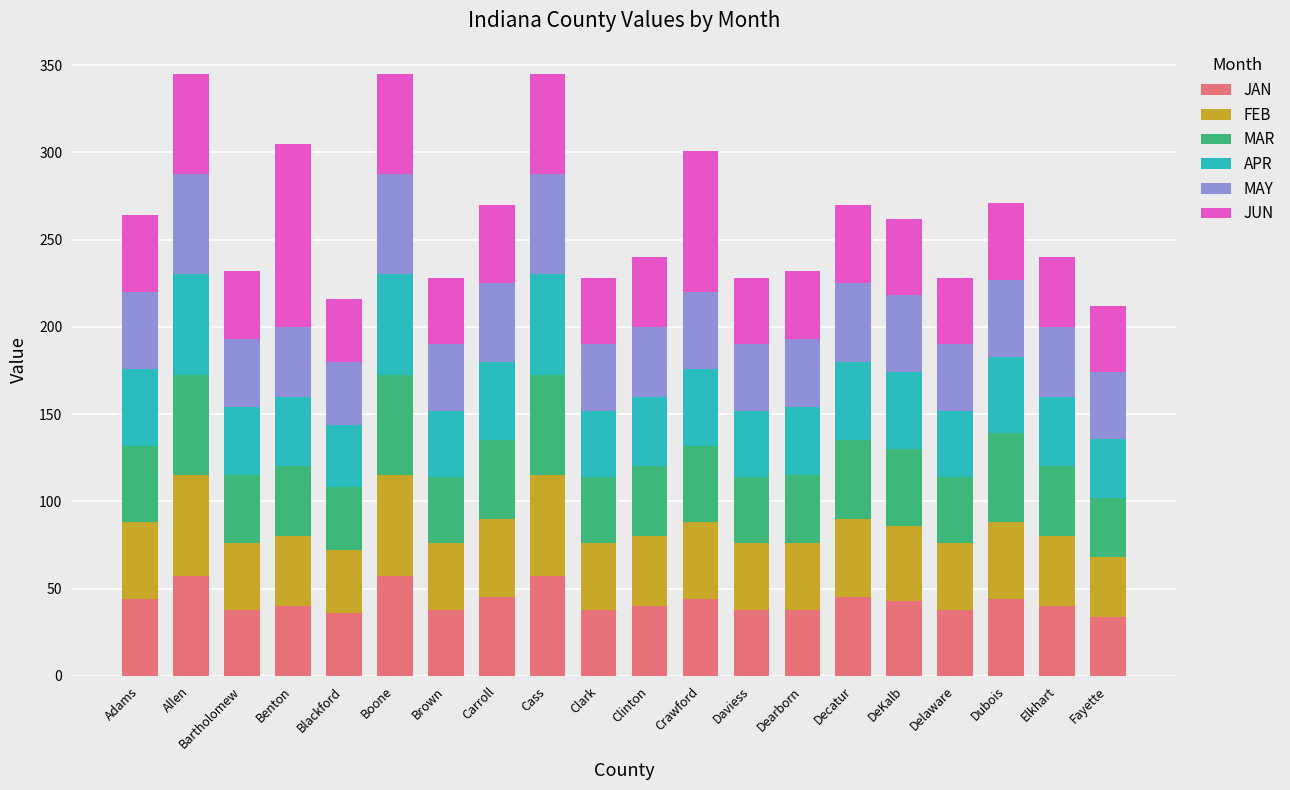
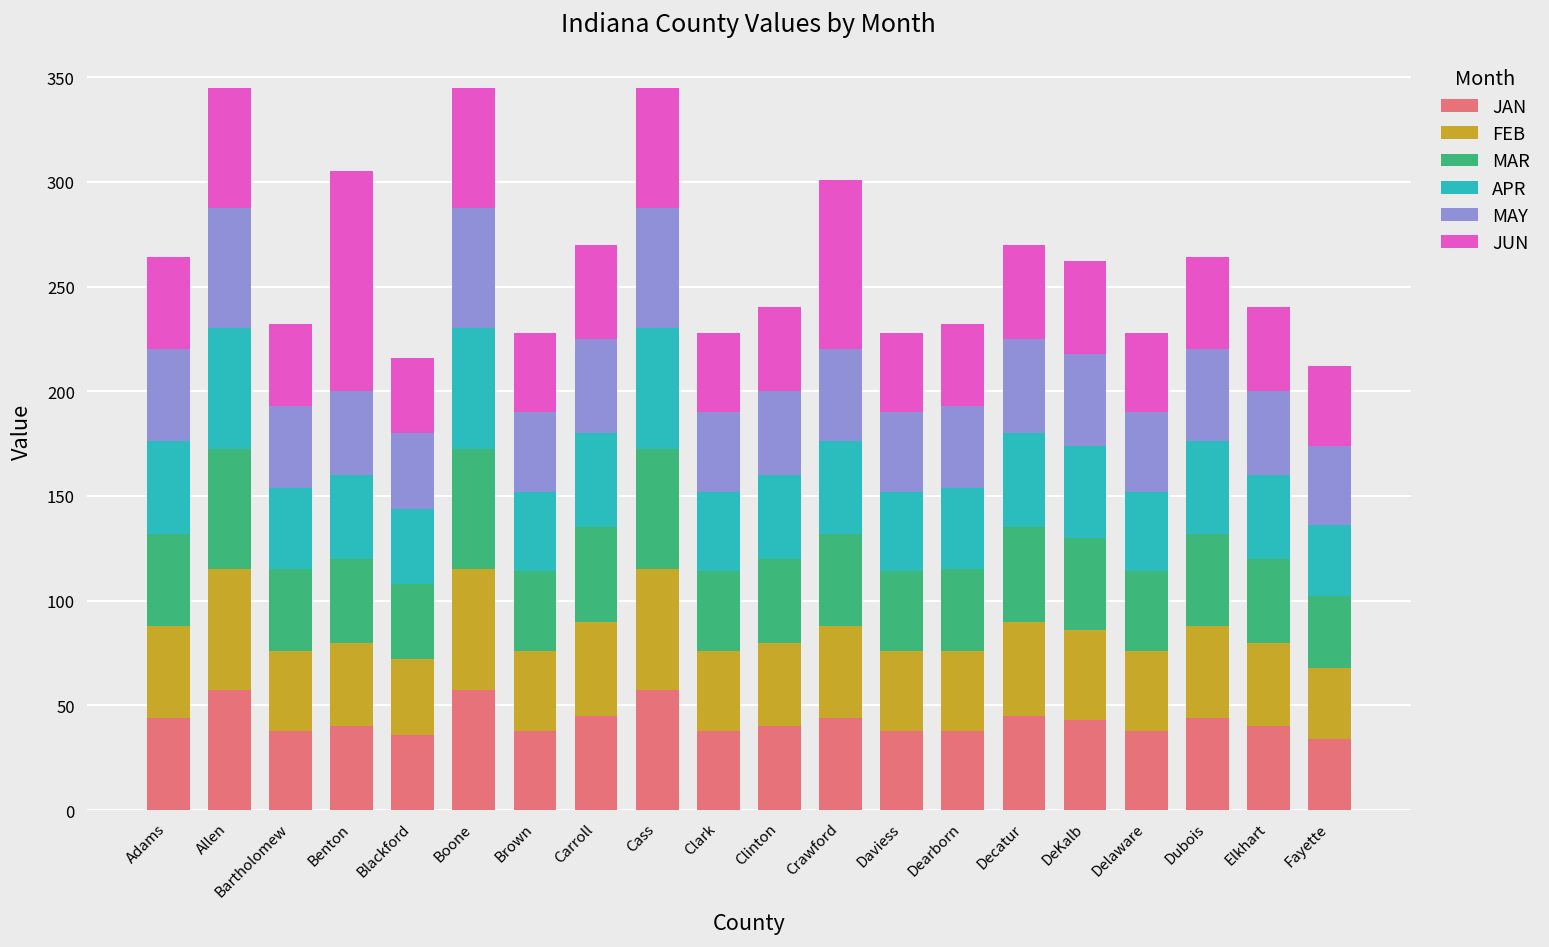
  {
    "JAN": {
      "Adams": 44,
      "Allen": 58,
      "Bartholomew": 38,
      "Benton": 40,
      "Blackford": 36,
      "Boone": 58,
      "Brown": 38,
      "Carroll": 45,
      "Cass": 58,
      "Clark": 38,
      "Clinton": 40,
      "Crawford": 44,
      "Daviess": 38,
      "Dearborn": 38,
      "Decatur": 45,
      "DeKalb": 43,
      "Delaware": 38,
      "Dubois": 44,
      "Elkhart": 40,
      "Fayette": 34
    },
    "FEB": {
      "Adams": 44,
      "Allen": 58,
      "Bartholomew": 38,
      "Benton": 40,
      "Blackford": 36,
      "Boone": 58,
      "Brown": 38,
      "Carroll": 45,
      "Cass": 58,
      "Clark": 38,
      "Clinton": 40,
      "Crawford": 44,
      "Daviess": 38,
      "Dearborn": 38,
      "Decatur": 45,
      "DeKalb": 43,
      "Delaware": 38,
      "Dubois": 44,
      "Elkhart": 40,
      "Fayette": 34
    },
    "MAR": {
      "Adams": 44,
      "Allen": 58,
      "Bartholomew": 39,
      "Benton": 40,
      "Blackford": 36,
      "Boone": 58,
      "Brown": 38,
      "Carroll": 45,
      "Cass": 58,
      "Clark": 38,
      "Clinton": 40,
      "Crawford": 44,
      "Daviess": 38,
      "Dearborn": 39,
      "Decatur": 45,
      "DeKalb": 44,
      "Delaware": 38,
-     "Dubois": 51,
+     "Dubois": 44,
      "Elkhart": 40,
      "Fayette": 34
    },
    "APR": {
      "Adams": 44,
      "Allen": 58,
      "Bartholomew": 39,
      "Benton": 40,
      "Blackford": 36,
      "Boone": 58,
      "Brown": 38,
      "Carroll": 45,
      "Cass": 58,
      "Clark": 38,
      "Clinton": 40,
      "Crawford": 44,
      "Daviess": 38,
      "Dearborn": 39,
      "Decatur": 45,
      "DeKalb": 44,
      "Delaware": 38,
      "Dubois": 44,
      "Elkhart": 40,
      "Fayette": 34
    },
    "MAY": {
      "Adams": 44,
      "Allen": 58,
      "Bartholomew": 39,
      "Benton": 40,
      "Blackford": 36,
      "Boone": 58,
      "Brown": 38,
      "Carroll": 45,
      "Cass": 58,
      "Clark": 38,
      "Clinton": 40,
      "Crawford": 44,
      "Daviess": 38,
      "Dearborn": 39,
      "Decatur": 45,
      "DeKalb": 44,
      "Delaware": 38,
      "Dubois": 44,
      "Elkhart": 40,
      "Fayette": 38
    },
    "JUN": {
      "Adams": 44,
      "Allen": 58,
      "Bartholomew": 39,
      "Benton": 105,
      "Blackford": 36,
      "Boone": 58,
      "Brown": 38,
      "Carroll": 45,
      "Cass": 58,
      "Clark": 38,
      "Clinton": 40,
      "Crawford": 81,
      "Daviess": 38,
      "Dearborn": 39,
      "Decatur": 45,
      "DeKalb": 44,
      "Delaware": 38,
      "Dubois": 44,
      "Elkhart": 40,
      "Fayette": 38
    }
  }
